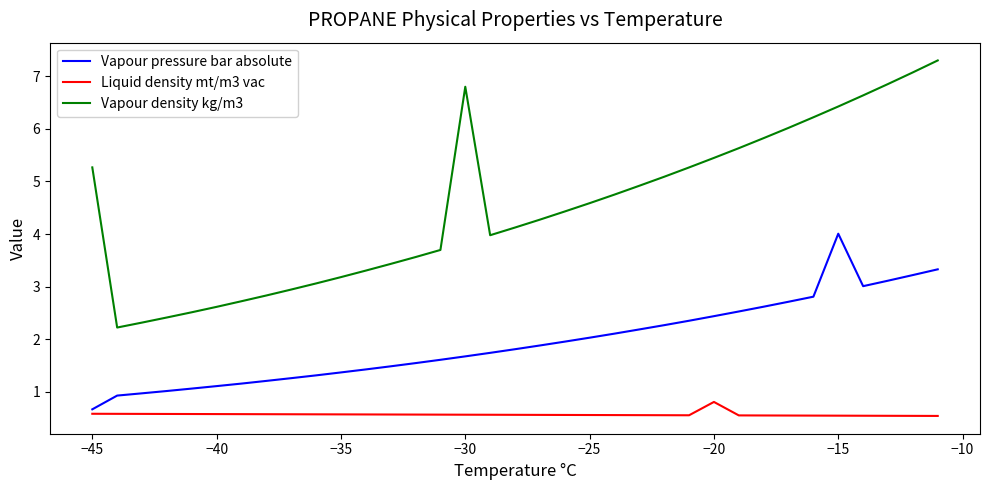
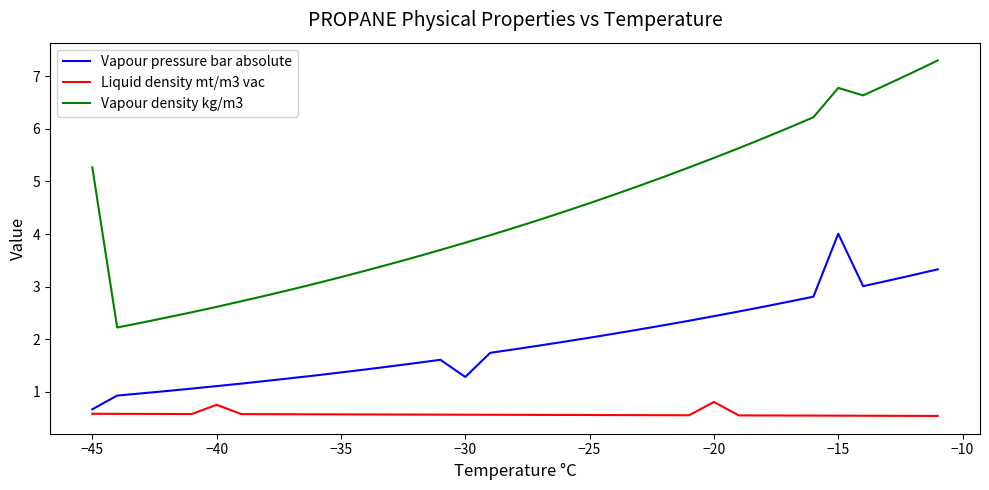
  {
    "Vapour pressure bar absolute": {
      "−45": 0.7,
      "−40": 1.1,
      "−35": 1.4,
-     "−30": 1.7,
+     "−30": 1.3,
      "−25": 2.0,
      "−20": 2.4,
      "−15": 4.0
    },
    "Liquid density mt/m3 vac": {
      "−45": 0.6,
-     "−40": 0.6,
+     "−40": 0.8,
      "−35": 0.6,
      "−30": 0.6,
      "−25": 0.6,
      "−20": 0.8,
      "−15": 0.5
    },
    "Vapour density kg/m3": {
      "−45": 5.3,
      "−40": 2.6,
      "−35": 3.2,
-     "−30": 6.8,
+     "−30": 3.8,
      "−25": 4.6,
      "−20": 5.4,
-     "−15": 6.4
+     "−15": 6.8
    }
  }
